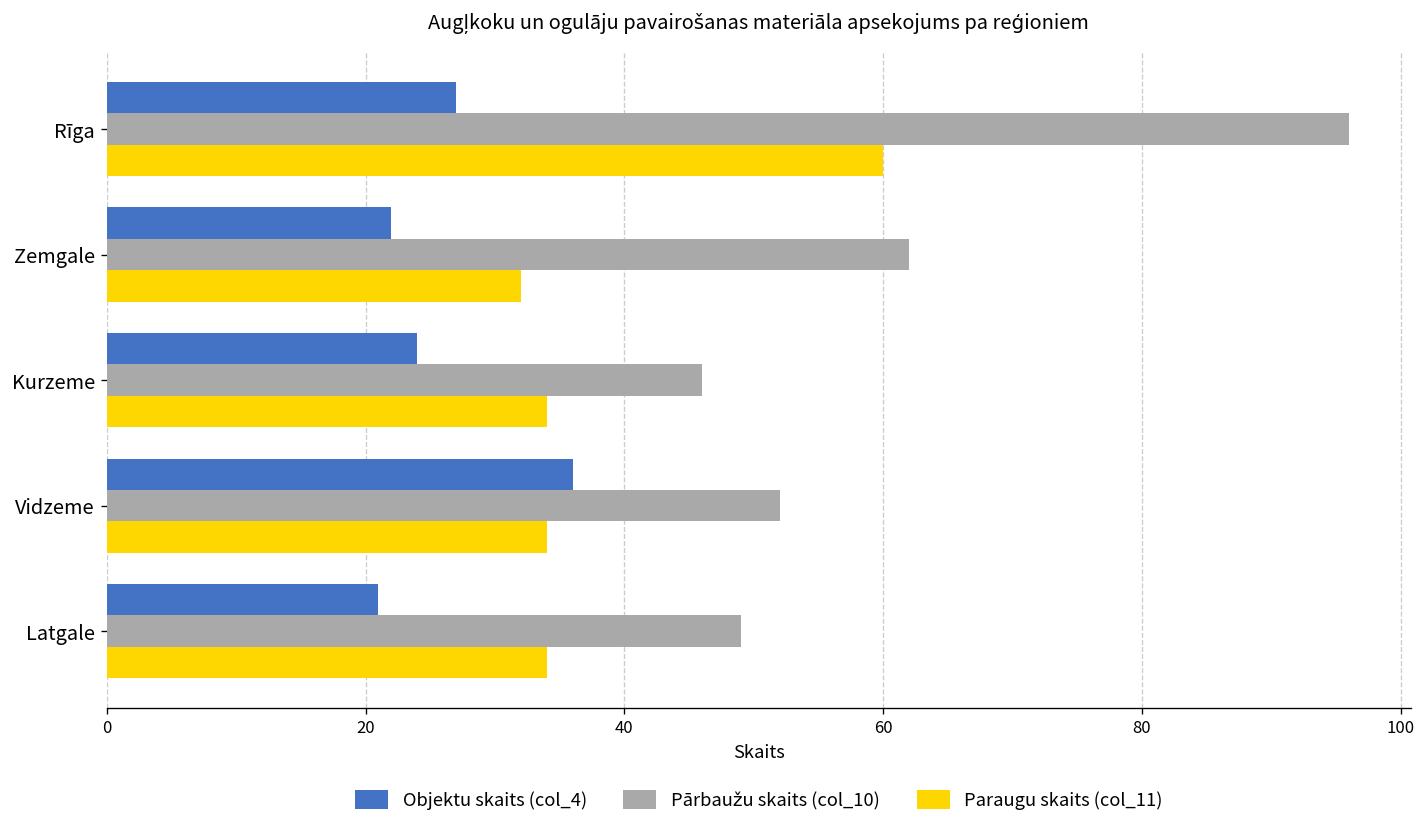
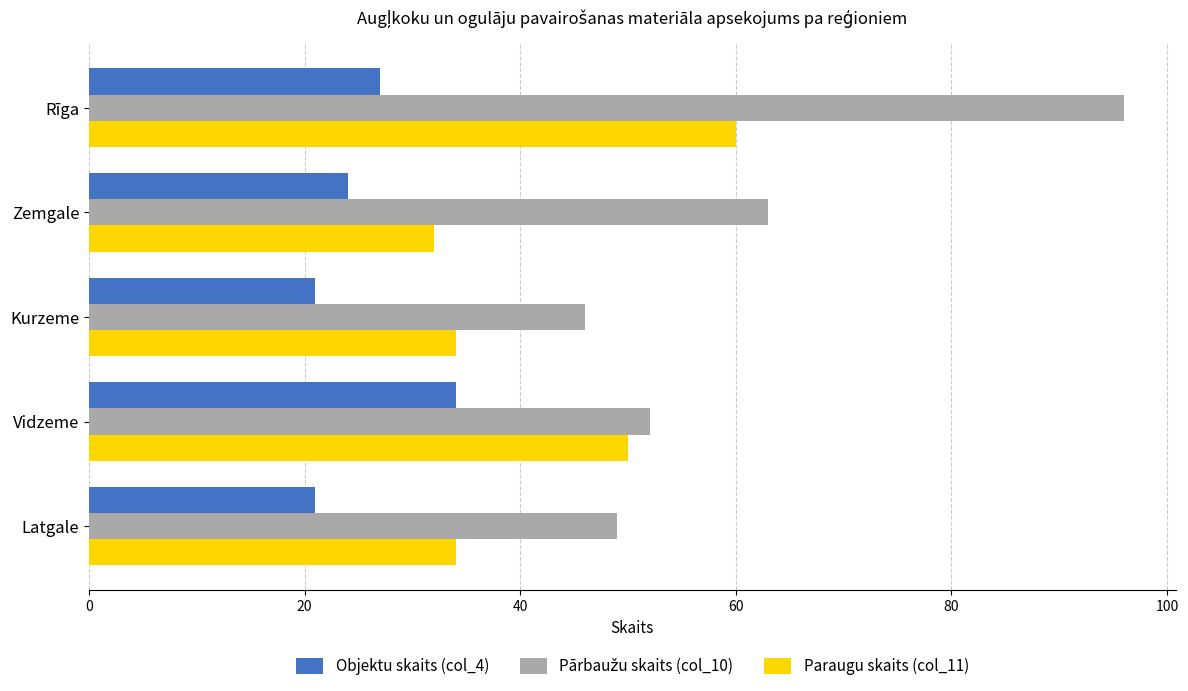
  {
    "Objektu skaits (col_4)": {
      "Rīga": 27,
-     "Zemgale": 22,
-     "Kurzeme": 24,
-     "Vidzeme": 36,
+     "Zemgale": 24,
+     "Kurzeme": 21,
+     "Vidzeme": 34,
      "Latgale": 21
    },
    "Pārbaužu skaits (col_10)": {
      "Rīga": 96,
-     "Zemgale": 62,
+     "Zemgale": 63,
      "Kurzeme": 46,
      "Vidzeme": 52,
      "Latgale": 49
    },
    "Paraugu skaits (col_11)": {
      "Rīga": 60,
      "Zemgale": 32,
      "Kurzeme": 34,
-     "Vidzeme": 34,
+     "Vidzeme": 50,
      "Latgale": 34
    }
  }
